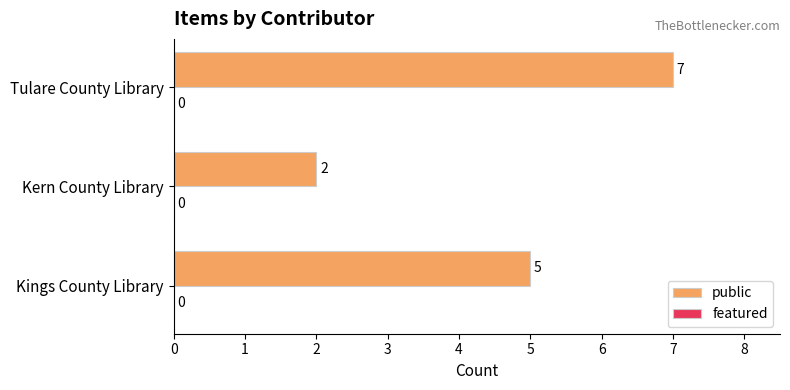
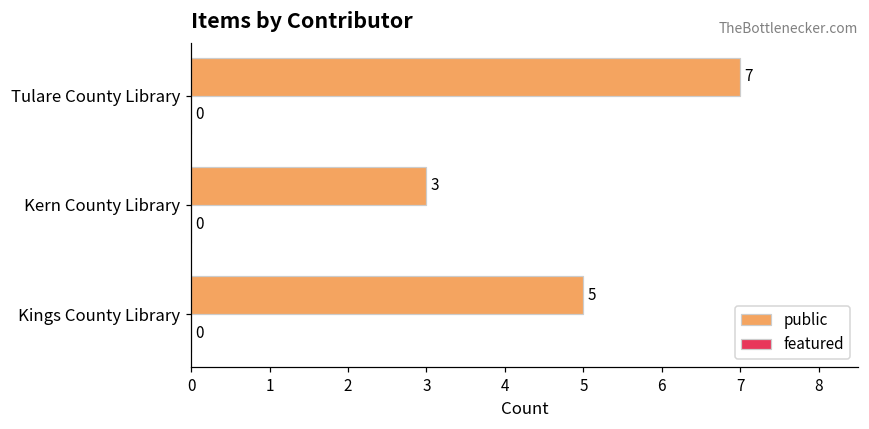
  {
    "public": {
      "Tulare County Library": 7,
-     "Kern County Library": 2,
+     "Kern County Library": 3,
      "Kings County Library": 5
    },
    "featured": {
      "Tulare County Library": 0,
      "Kern County Library": 0,
      "Kings County Library": 0
    }
  }
